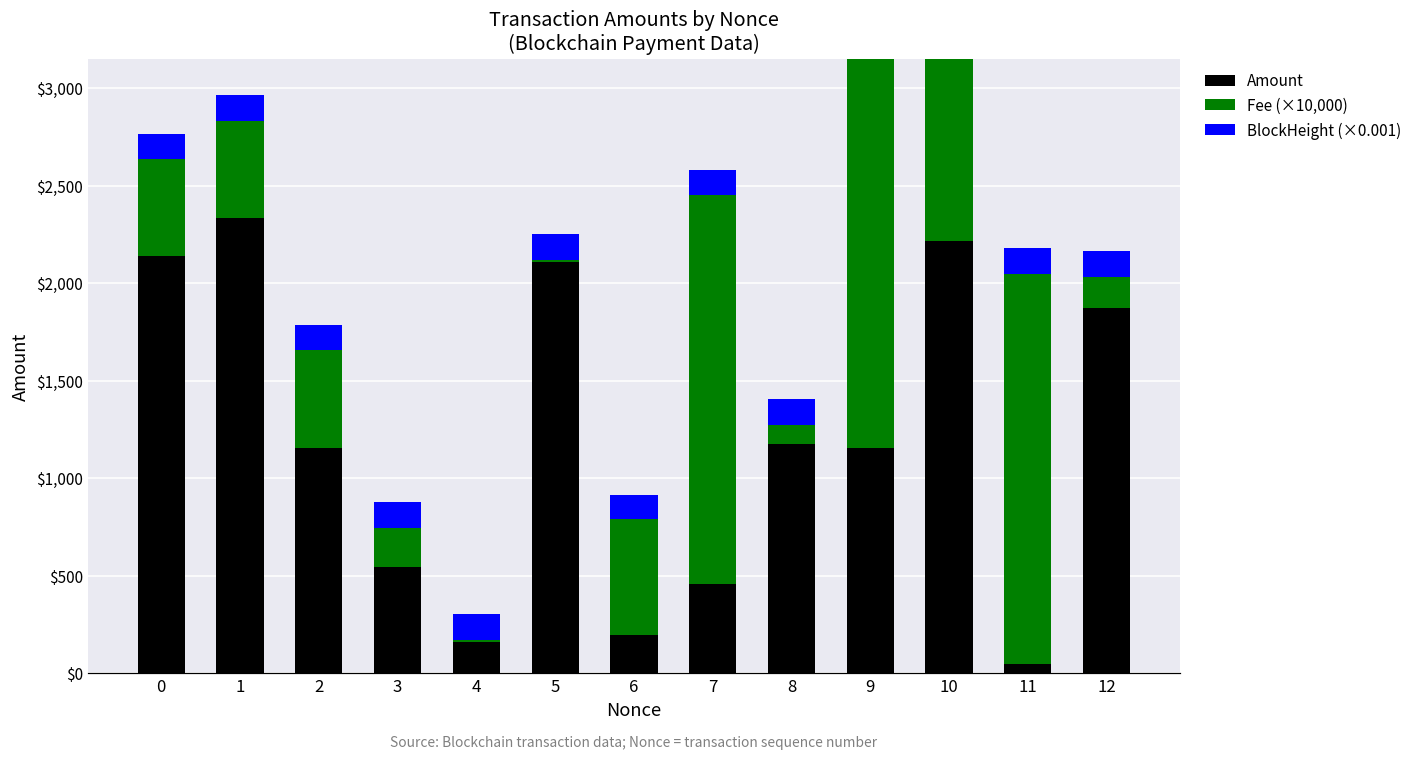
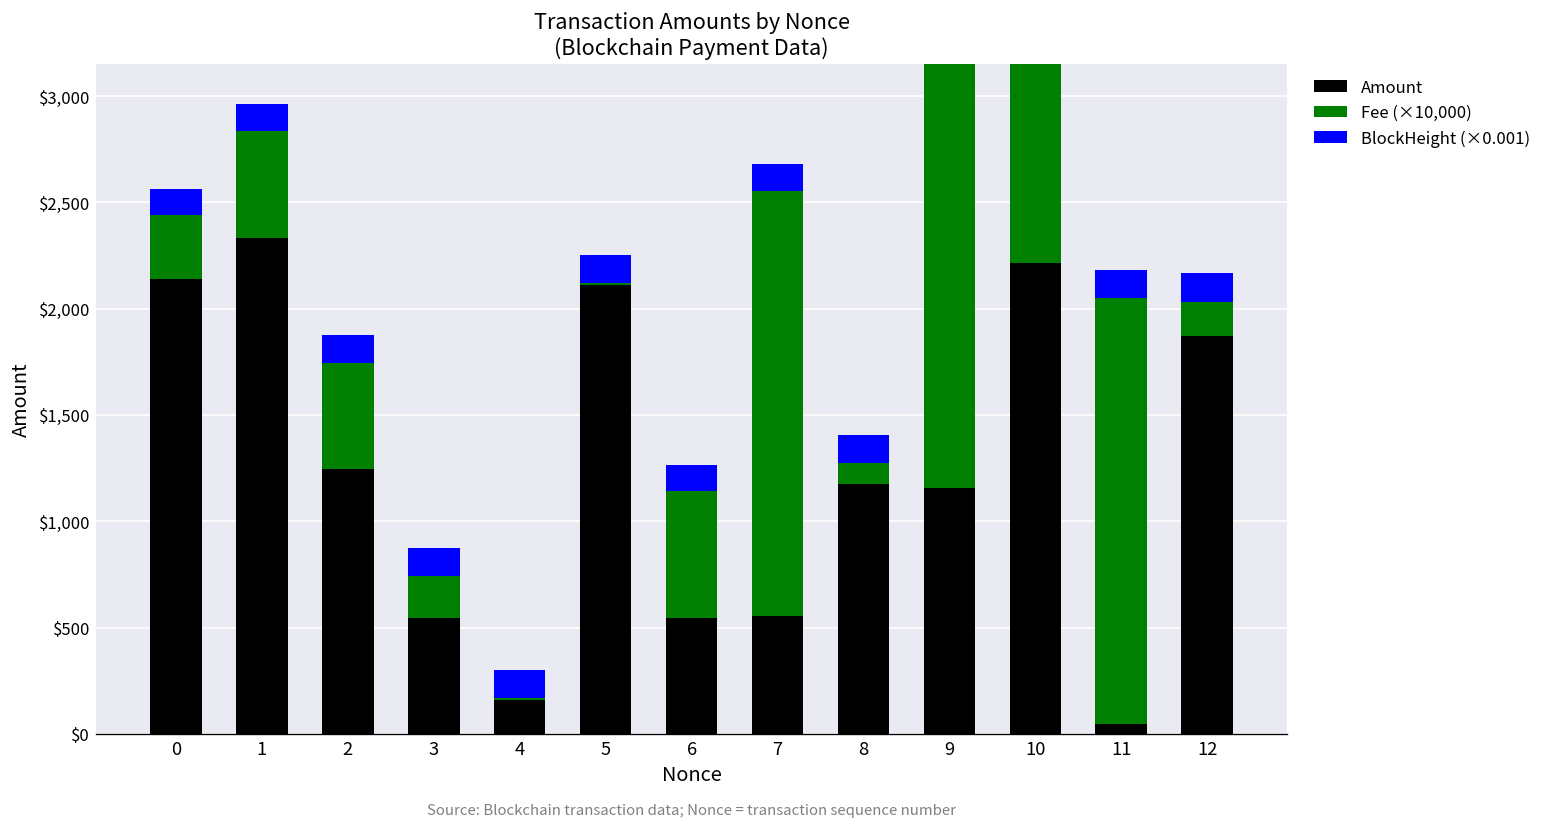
  {
    "Amount": {
      "0": "$2,140",
      "1": "$2,330",
-     "2": "$1,160",
+     "2": "$1,250",
      "3": "$540",
      "4": "$160",
      "5": "$2,110",
-     "6": "$200",
-     "7": "$450",
+     "6": "$550",
+     "7": "$550",
      "8": "$1,170",
      "9": "$1,160",
      "10": "$2,220",
      "11": "$50",
      "12": "$1,870"
    },
    "Fee (×10,000)": {
-     "0": "$500",
+     "0": "$300",
      "1": "$500",
      "2": "$500",
      "3": "$200",
      "6": "$600",
      "7": "$2,000",
      "8": "$100",
      "9": "$2,000",
      "11": "$2,000",
      "12": "$160"
    },
    "BlockHeight (×0.001)": {
      "0": "$130",
      "1": "$130",
      "2": "$130",
      "3": "$130",
      "4": "$130",
      "5": "$130",
      "6": "$120",
      "7": "$130",
      "8": "$130",
      "11": "$130",
      "12": "$130"
    }
  }
